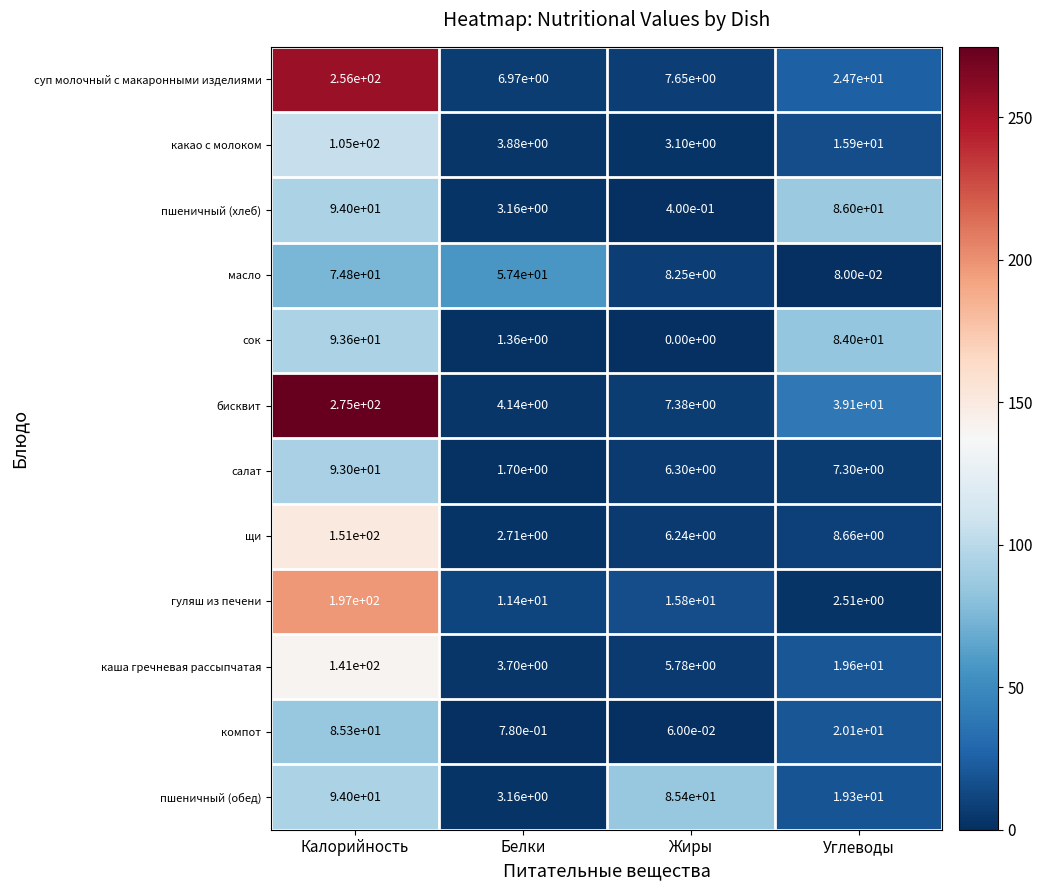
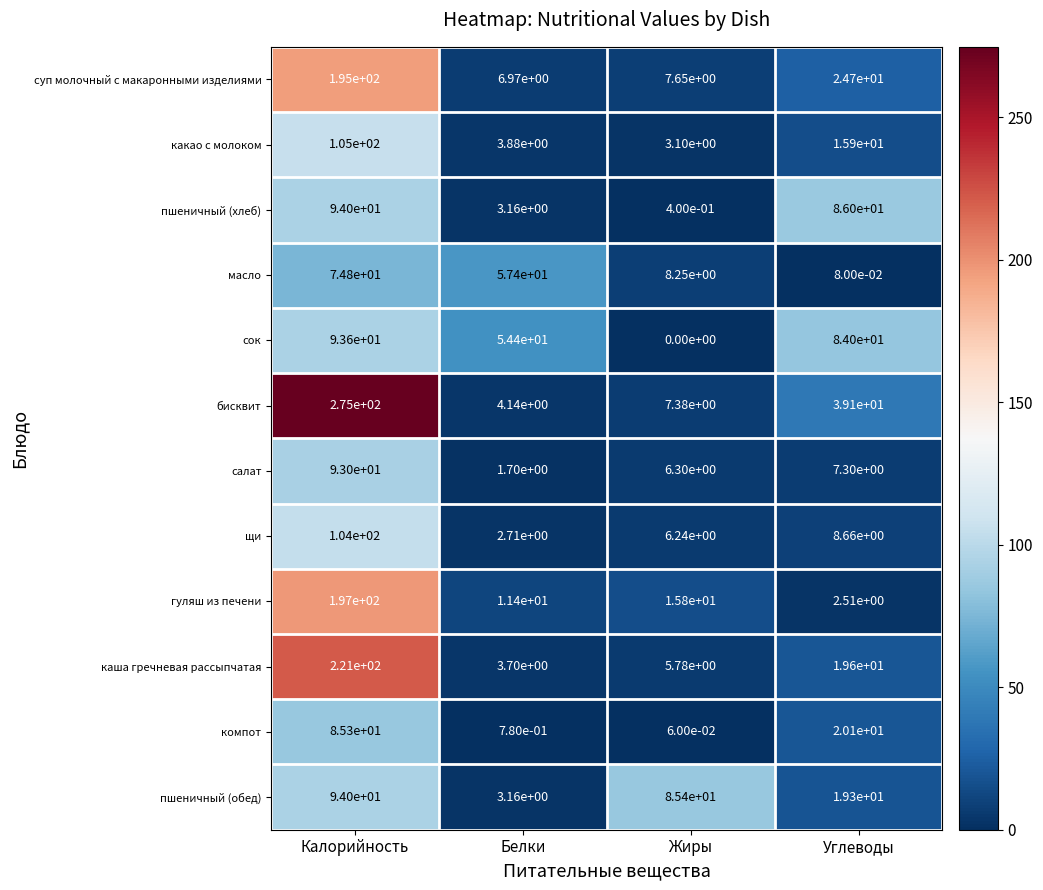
  {
    "суп молочный с макаронными изделиями": {
-     "Калорийность": "2.56e+02",
+     "Калорийность": "1.95e+02",
      "Белки": "6.97e+00",
      "Жиры": "7.65e+00",
      "Углеводы": "2.47e+01"
    },
    "какао с молоком": {
      "Калорийность": "1.05e+02",
      "Белки": "3.88e+00",
      "Жиры": "3.10e+00",
      "Углеводы": "1.59e+01"
    },
    "пшеничный (хлеб)": {
      "Калорийность": "9.40e+01",
      "Белки": "3.16e+00",
      "Жиры": "4.00e-01",
      "Углеводы": "8.60e+01"
    },
    "масло": {
      "Калорийность": "7.48e+01",
      "Белки": "5.74e+01",
      "Жиры": "8.25e+00",
      "Углеводы": "8.00e-02"
    },
    "сок": {
      "Калорийность": "9.36e+01",
-     "Белки": "1.36e+00",
+     "Белки": "5.44e+01",
      "Жиры": "0.00e+00",
      "Углеводы": "8.40e+01"
    },
    "бисквит": {
      "Калорийность": "2.75e+02",
      "Белки": "4.14e+00",
      "Жиры": "7.38e+00",
      "Углеводы": "3.91e+01"
    },
    "салат": {
      "Калорийность": "9.30e+01",
      "Белки": "1.70e+00",
      "Жиры": "6.30e+00",
      "Углеводы": "7.30e+00"
    },
    "щи": {
-     "Калорийность": "1.51e+02",
+     "Калорийность": "1.04e+02",
      "Белки": "2.71e+00",
      "Жиры": "6.24e+00",
      "Углеводы": "8.66e+00"
    },
    "гуляш из печени": {
      "Калорийность": "1.97e+02",
      "Белки": "1.14e+01",
      "Жиры": "1.58e+01",
      "Углеводы": "2.51e+00"
    },
    "каша гречневая рассыпчатая": {
-     "Калорийность": "1.41e+02",
+     "Калорийность": "2.21e+02",
      "Белки": "3.70e+00",
      "Жиры": "5.78e+00",
      "Углеводы": "1.96e+01"
    },
    "компот": {
      "Калорийность": "8.53e+01",
      "Белки": "7.80e-01",
      "Жиры": "6.00e-02",
      "Углеводы": "2.01e+01"
    },
    "пшеничный (обед)": {
      "Калорийность": "9.40e+01",
      "Белки": "3.16e+00",
      "Жиры": "8.54e+01",
      "Углеводы": "1.93e+01"
    }
  }
